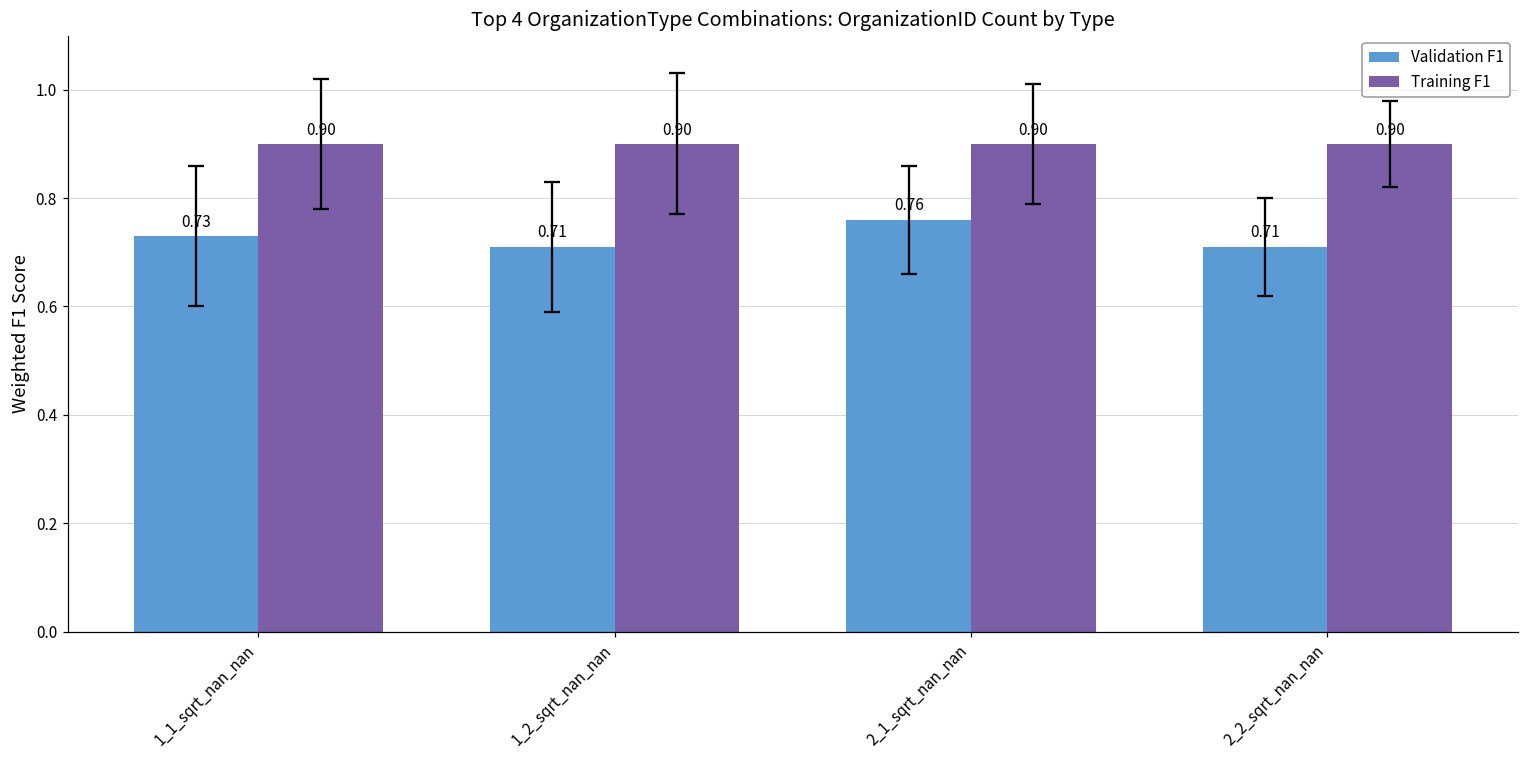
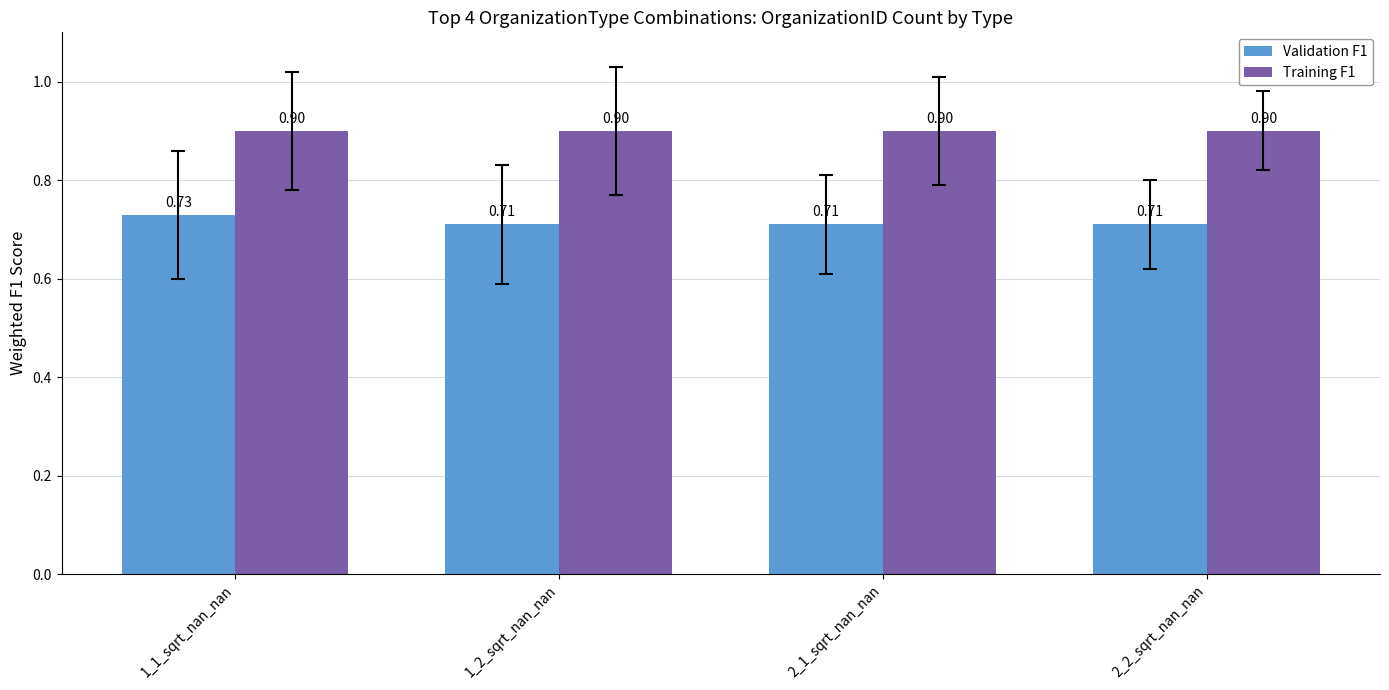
  {
    "Validation F1": {
      "1_1_sqrt_nan_nan": 0.73,
      "1_2_sqrt_nan_nan": 0.71,
-     "2_1_sqrt_nan_nan": 0.76,
+     "2_1_sqrt_nan_nan": 0.71,
      "2_2_sqrt_nan_nan": 0.71
    },
    "Training F1": {
      "1_1_sqrt_nan_nan": 0.90,
      "1_2_sqrt_nan_nan": 0.90,
      "2_1_sqrt_nan_nan": 0.90,
      "2_2_sqrt_nan_nan": 0.90
    }
  }
